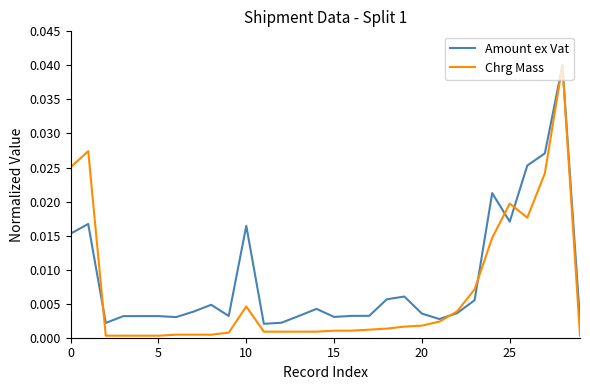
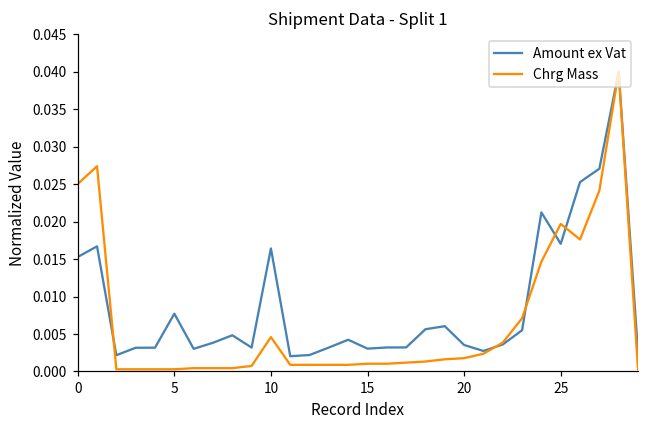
  {
    "Amount ex Vat": {
      "0": 0.015,
-     "5": 0.003,
+     "5": 0.008,
      "10": 0.016,
      "15": 0.003,
      "20": 0.004,
      "25": 0.017
    },
    "Chrg Mass": {
      "0": 0.025,
      "5": 0.000,
      "10": 0.005,
      "15": 0.001,
      "20": 0.002,
      "25": 0.020
    }
  }
